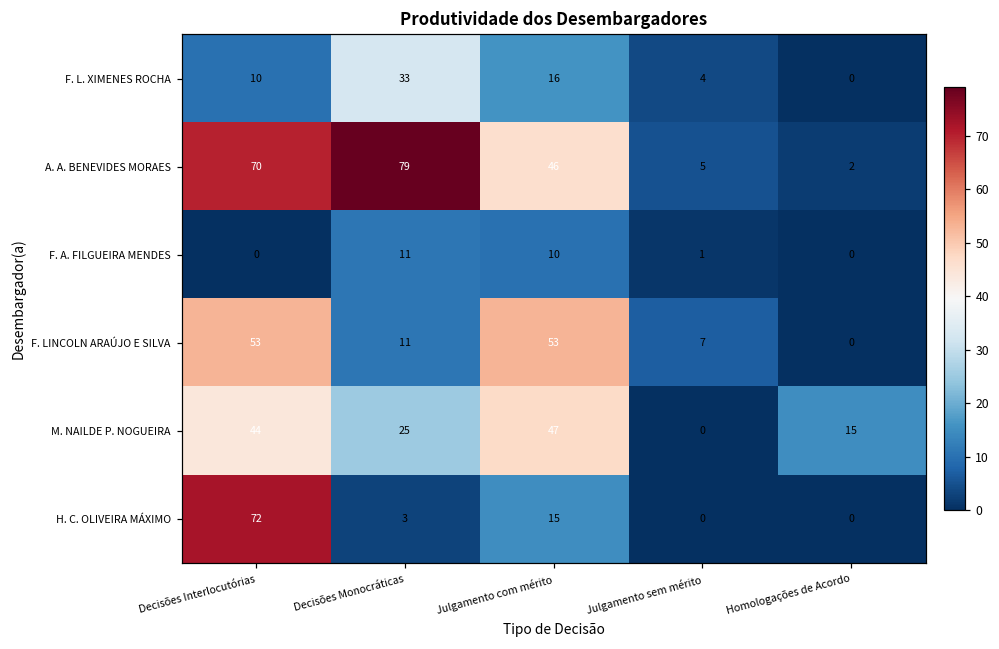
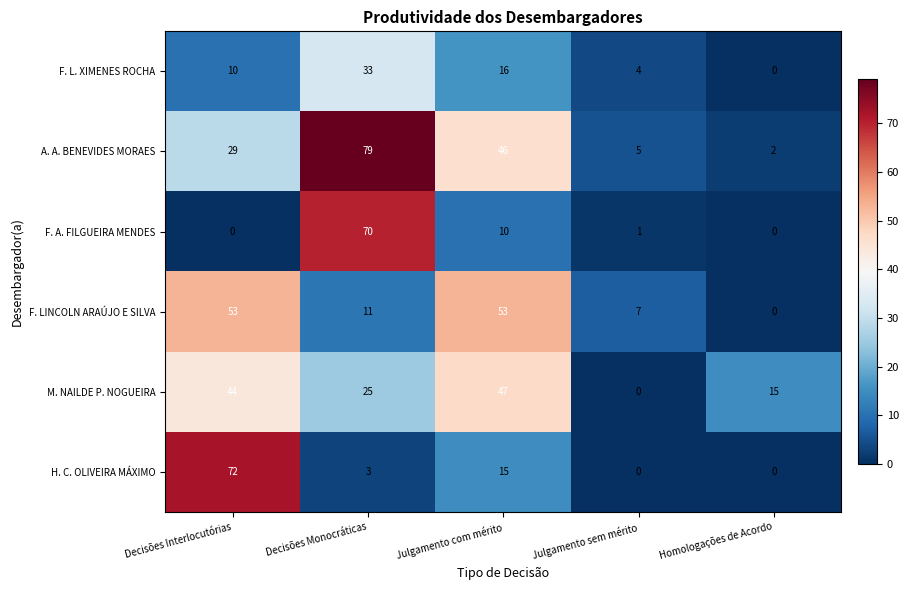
  {
    "F. L. XIMENES ROCHA": {
      "Decisões Interlocutórias": 10,
      "Decisões Monocráticas": 33,
      "Julgamento com mérito": 16,
      "Julgamento sem mérito": 4,
      "Homologações de Acordo": 0
    },
    "A. A. BENEVIDES MORAES": {
-     "Decisões Interlocutórias": 70,
+     "Decisões Interlocutórias": 29,
      "Decisões Monocráticas": 79,
      "Julgamento com mérito": 46,
      "Julgamento sem mérito": 5,
      "Homologações de Acordo": 2
    },
    "F. A. FILGUEIRA MENDES": {
      "Decisões Interlocutórias": 0,
-     "Decisões Monocráticas": 11,
+     "Decisões Monocráticas": 70,
      "Julgamento com mérito": 10,
      "Julgamento sem mérito": 1,
      "Homologações de Acordo": 0
    },
    "F. LINCOLN ARAÚJO E SILVA": {
      "Decisões Interlocutórias": 53,
      "Decisões Monocráticas": 11,
      "Julgamento com mérito": 53,
      "Julgamento sem mérito": 7,
      "Homologações de Acordo": 0
    },
    "M. NAILDE P. NOGUEIRA": {
      "Decisões Monocráticas": 25,
      "Julgamento com mérito": 47,
      "Julgamento sem mérito": 0,
      "Homologações de Acordo": 15
    },
    "H. C. OLIVEIRA MÁXIMO": {
      "Decisões Interlocutórias": 72,
      "Decisões Monocráticas": 3,
      "Julgamento com mérito": 15,
      "Julgamento sem mérito": 0,
      "Homologações de Acordo": 0
    }
  }
